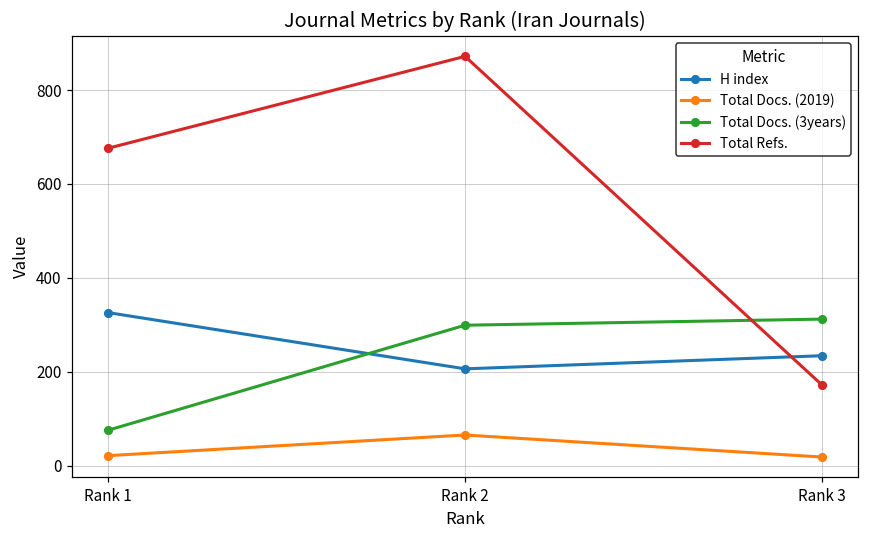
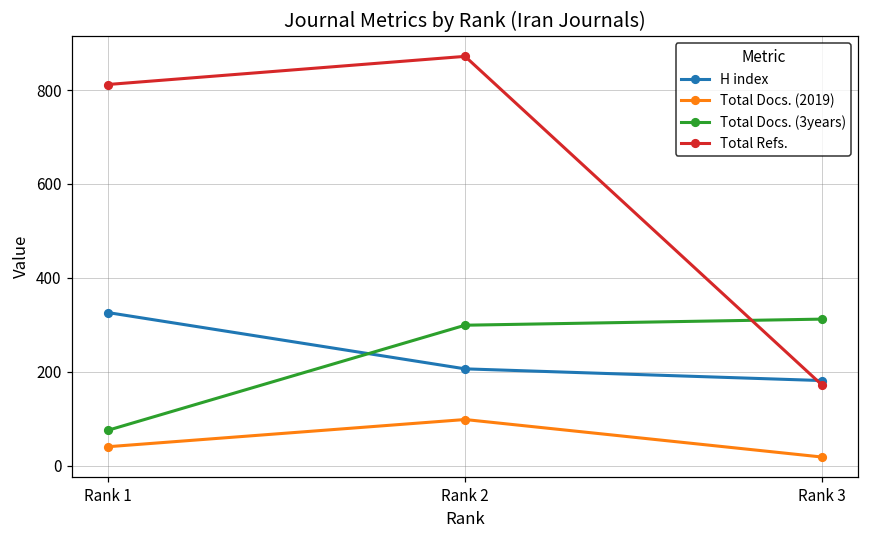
  {
    "H index": {
      "Rank 1": 330,
      "Rank 2": 210,
-     "Rank 3": 230
+     "Rank 3": 180
    },
    "Total Docs. (2019)": {
-     "Rank 1": 20,
-     "Rank 2": 70,
+     "Rank 1": 40,
+     "Rank 2": 100,
      "Rank 3": 20
    },
    "Total Docs. (3years)": {
      "Rank 1": 80,
      "Rank 2": 300,
      "Rank 3": 310
    },
    "Total Refs.": {
-     "Rank 1": 680,
+     "Rank 1": 810,
      "Rank 2": 870,
      "Rank 3": 170
    }
  }
